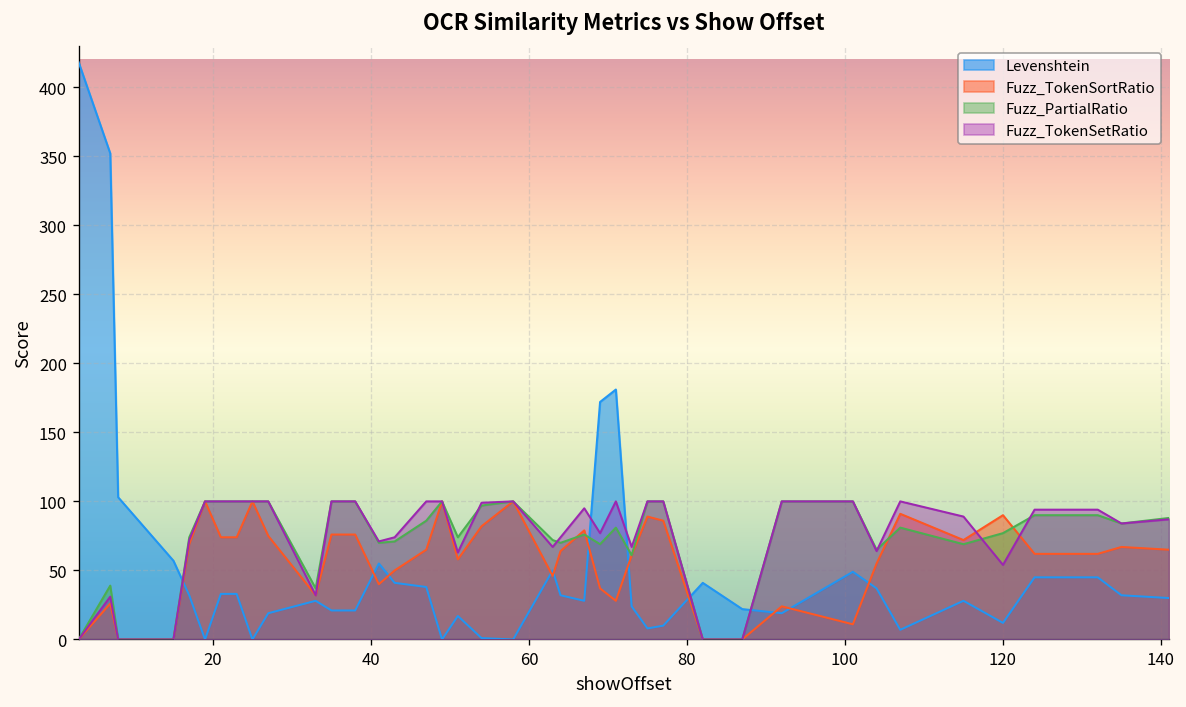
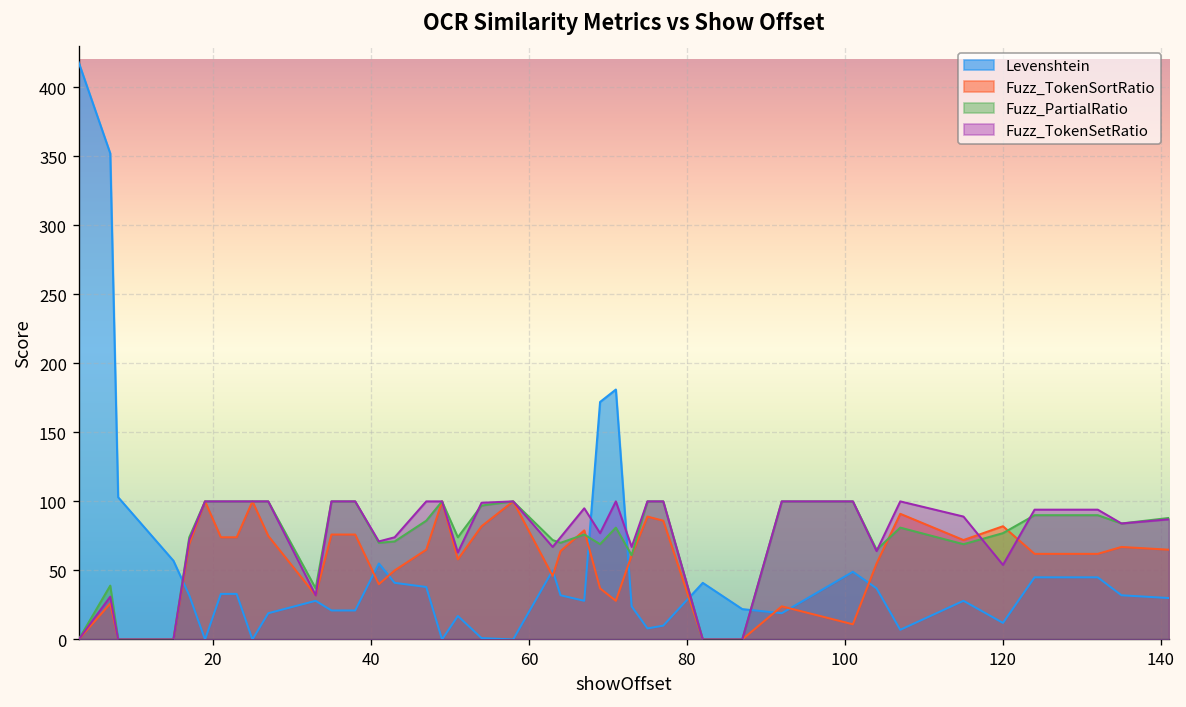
  {
    "Levenshtein": {
      "120": 12
    },
    "Fuzz_TokenSortRatio": {
-     "120": 90
+     "120": 82
    },
    "Fuzz_PartialRatio": {
      "120": 77
    },
    "Fuzz_TokenSetRatio": {
      "120": 54
    }
  }
